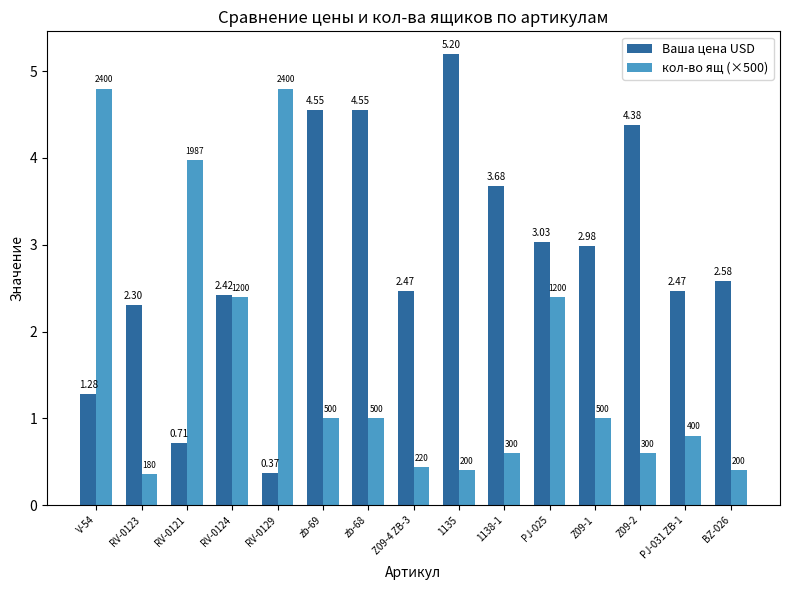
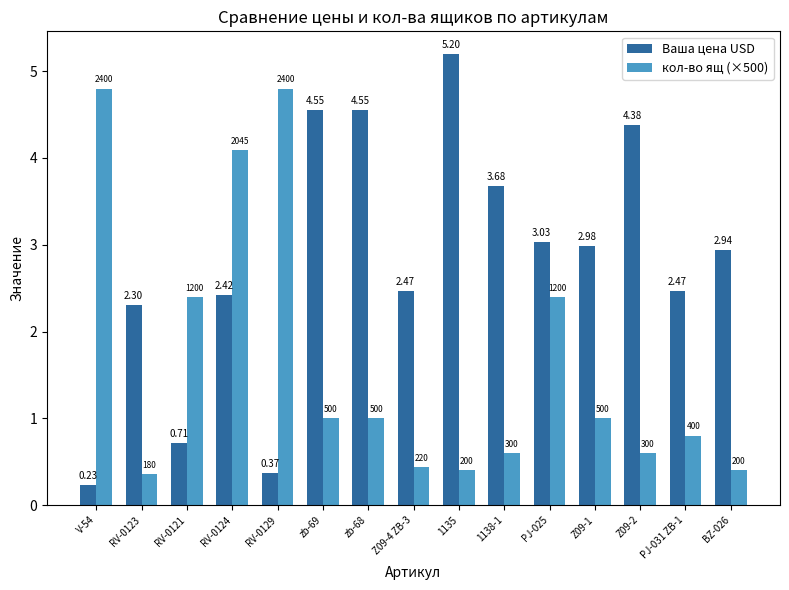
  {
    "Ваша цена USD": {
-     "V-54": 1.28,
+     "V-54": 0.23,
      "RV-0123": 2.30,
      "RV-0121": 0.71,
      "RV-0124": 2.42,
      "RV-0129": 0.37,
      "zb-69": 4.55,
      "zb-68": 4.55,
      "Z09-4 ZB-3": 2.47,
      "1135": 5.20,
      "1138-1": 3.68,
      "PJ-025": 3.03,
      "Z09-1": 2.98,
      "Z09-2": 4.38,
      "PJ-031 ZB-1": 2.47,
-     "BZ-026": 2.58
+     "BZ-026": 2.94
    },
    "кол-во ящ (×500)": {
-     "RV-0121": 1987,
-     "RV-0124": 1200
+     "RV-0121": 1200,
+     "RV-0124": 2045
    }
  }
